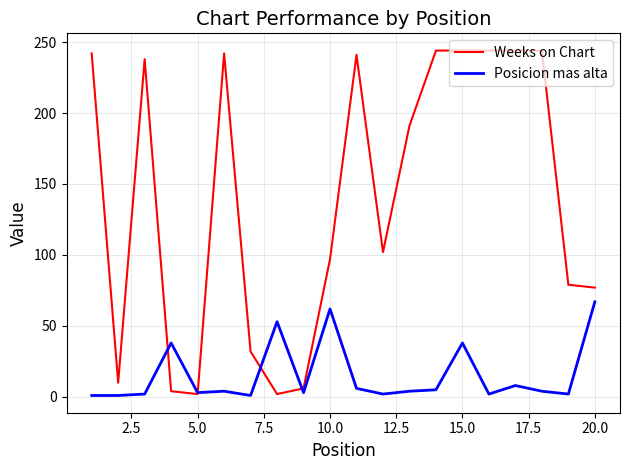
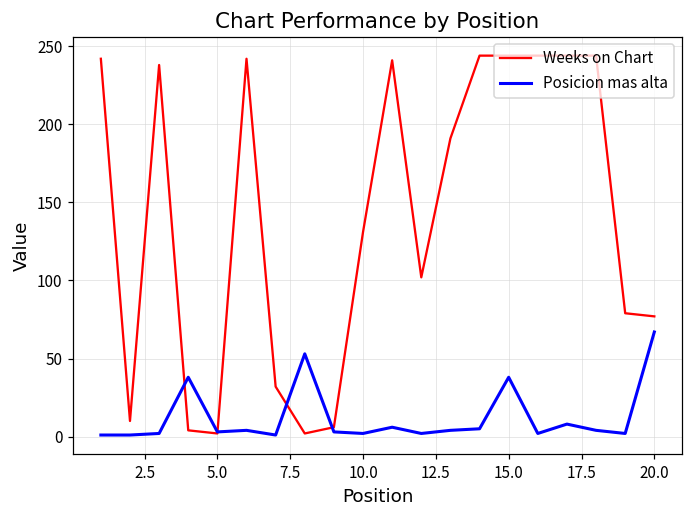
  {
    "Weeks on Chart": {
-     "10.0": 97,
+     "10.0": 131,
      "20.0": 77
    },
    "Posicion mas alta": {
-     "10.0": 62,
+     "10.0": 2,
      "15.0": 38,
      "20.0": 67
    }
  }
